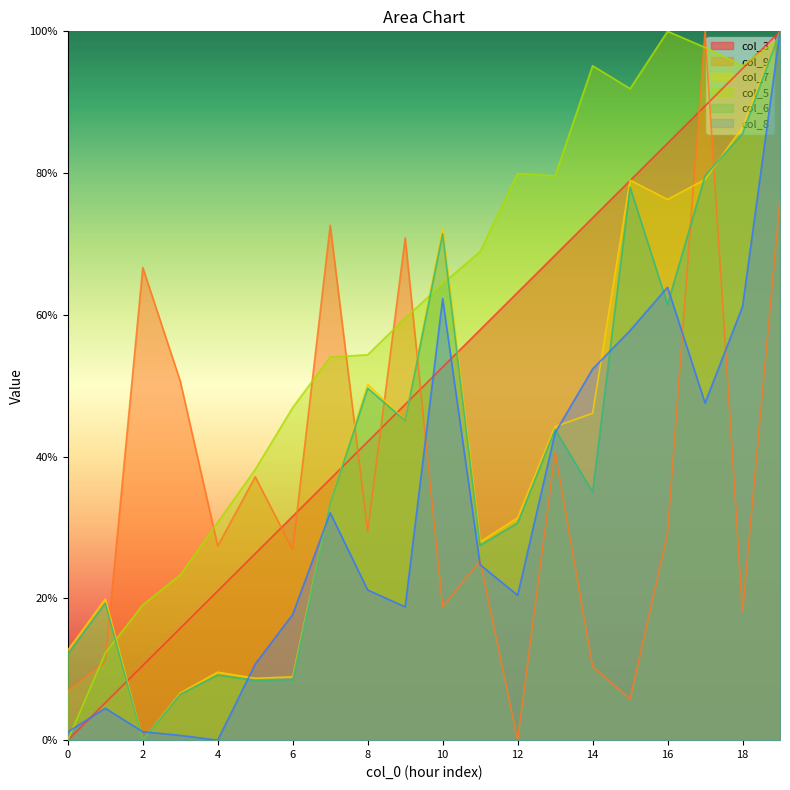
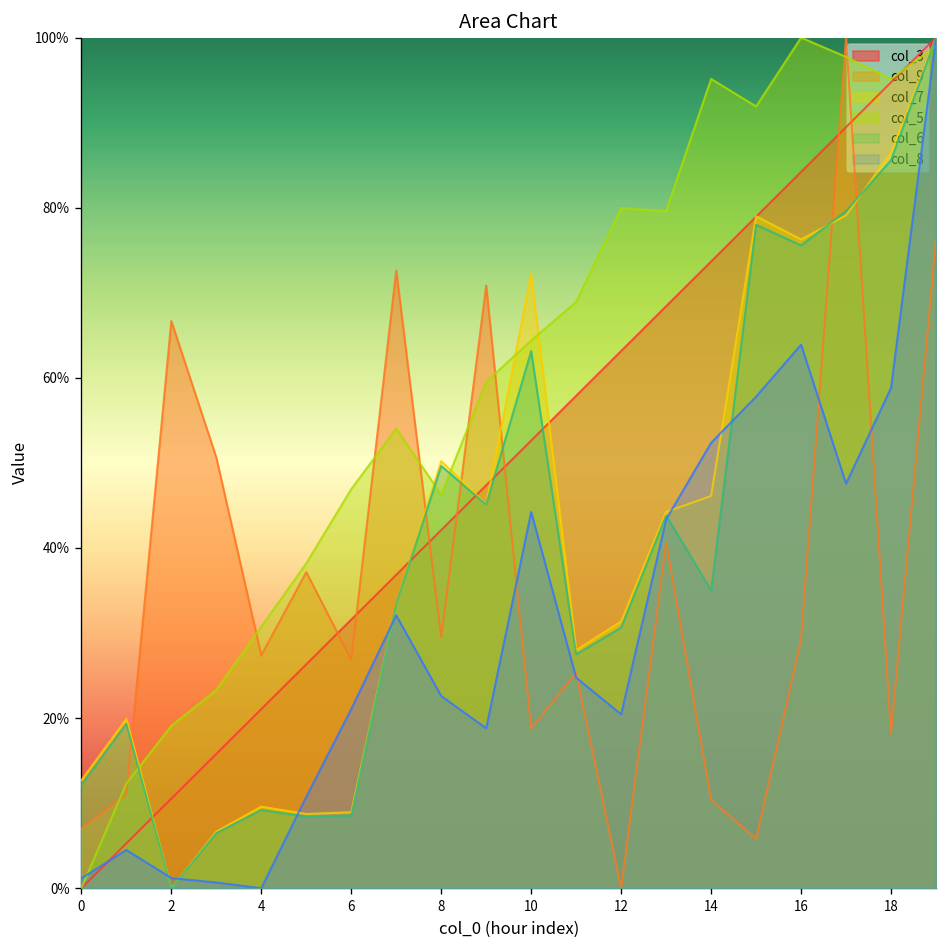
  {
    "col_5": {
      "2": "19%",
      "4": "31%",
      "6": "47%",
-     "8": "54%",
+     "8": "46%",
      "10": "64%",
      "12": "80%",
      "14": "95%",
      "16": "100%"
    },
    "col_6": {
      "0": "12%",
      "4": "9%",
      "6": "9%",
      "8": "50%",
-     "10": "71%",
+     "10": "63%",
      "12": "31%",
      "14": "35%",
-     "16": "61%"
+     "16": "76%"
    },
    "col_8": {
      "0": "1%",
      "2": "1%",
      "4": "0%",
-     "6": "18%",
-     "8": "21%",
-     "10": "62%",
+     "6": "21%",
+     "8": "23%",
+     "10": "44%",
      "12": "20%",
      "14": "52%",
      "16": "64%",
-     "18": "61%"
+     "18": "59%"
    }
  }
